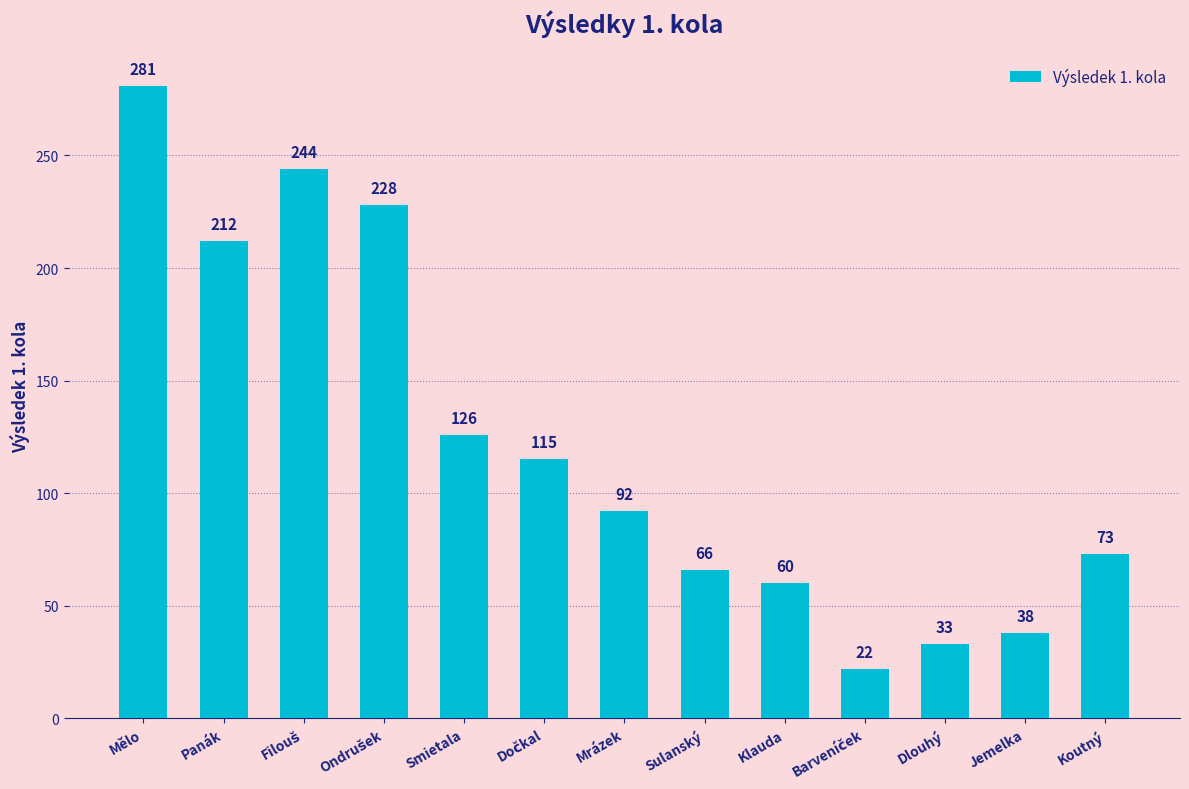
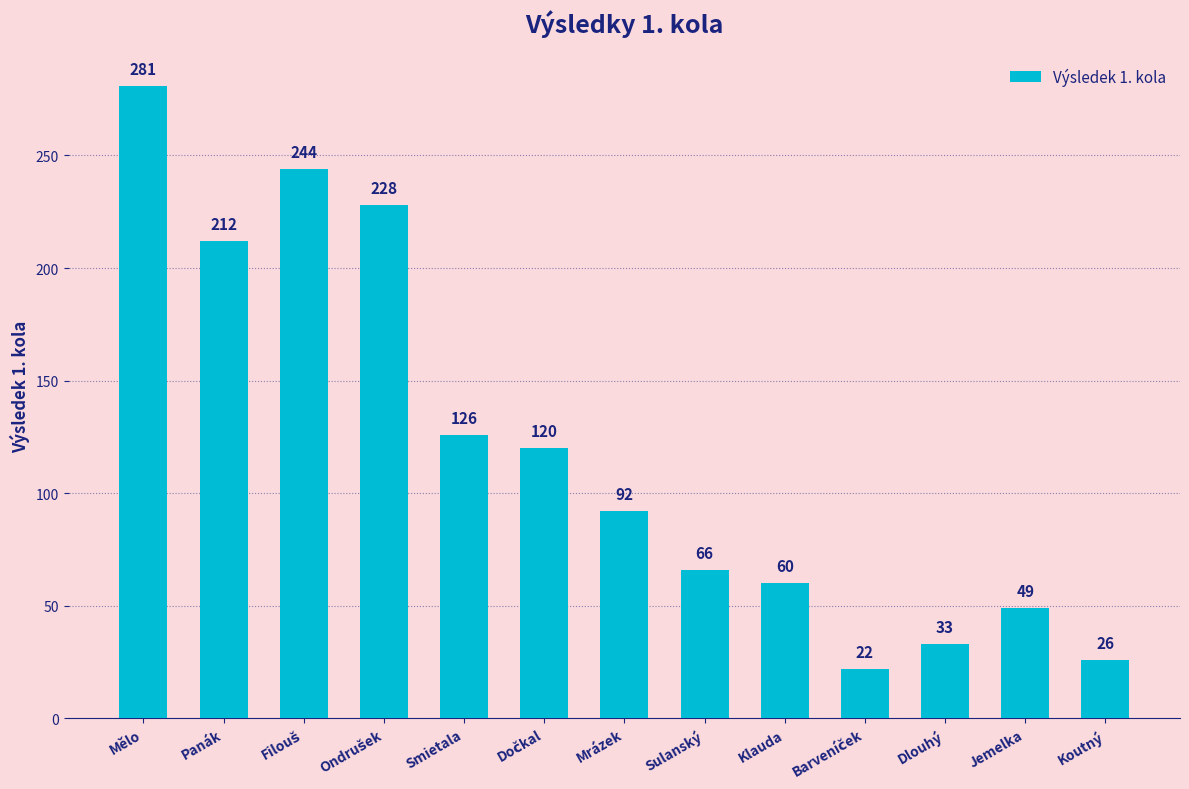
  {
    "Mělo": 281,
    "Panák": 212,
    "Filouš": 244,
    "Ondrušek": 228,
    "Smietala": 126,
-   "Dočkal": 115,
+   "Dočkal": 120,
    "Mrázek": 92,
    "Sulanský": 66,
    "Klauda": 60,
    "Barveníček": 22,
    "Dlouhý": 33,
-   "Jemelka": 38,
-   "Koutný": 73
+   "Jemelka": 49,
+   "Koutný": 26
  }
